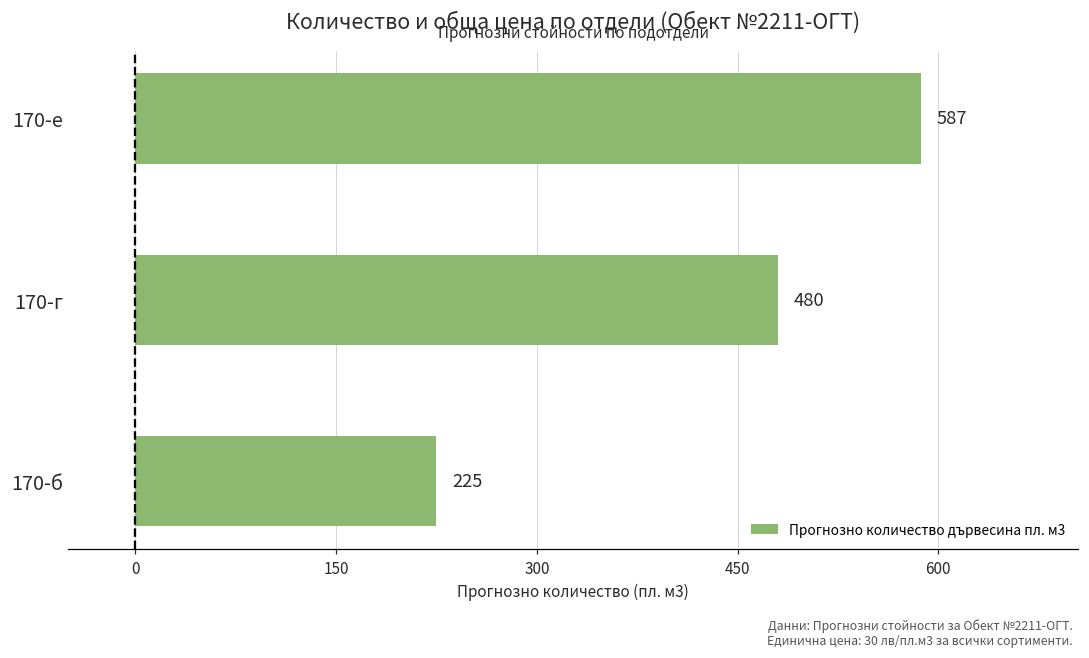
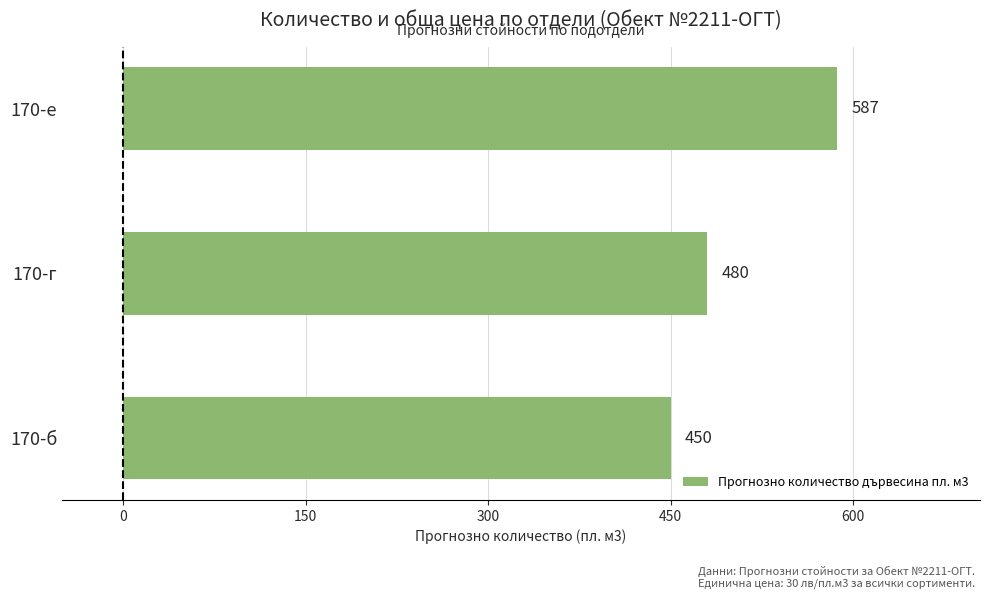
  {
    "170-е": 587,
    "170-г": 480,
-   "170-б": 225
+   "170-б": 450
  }
